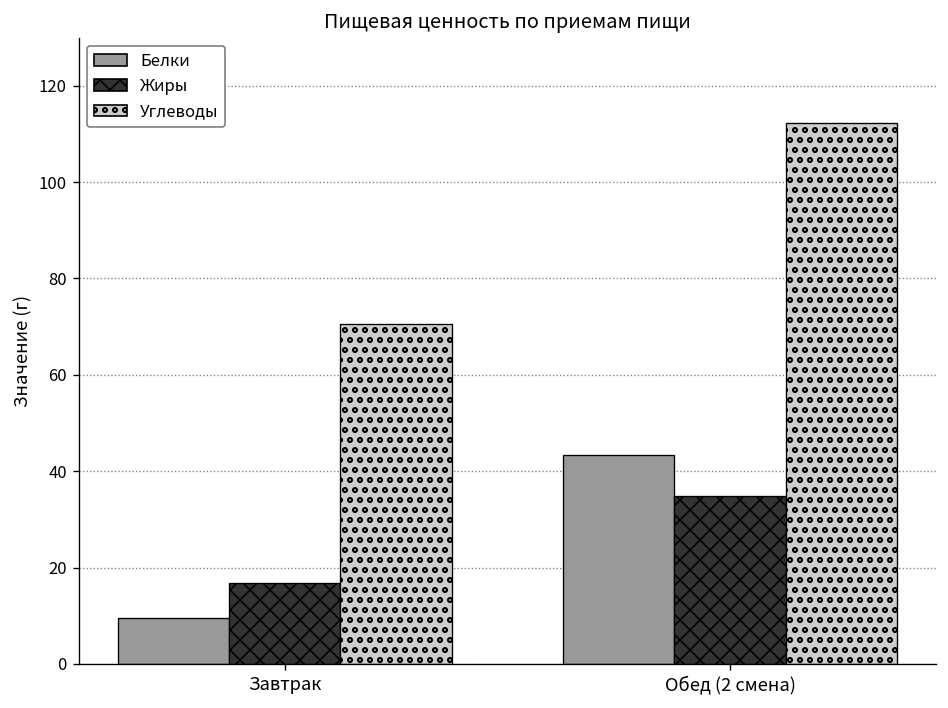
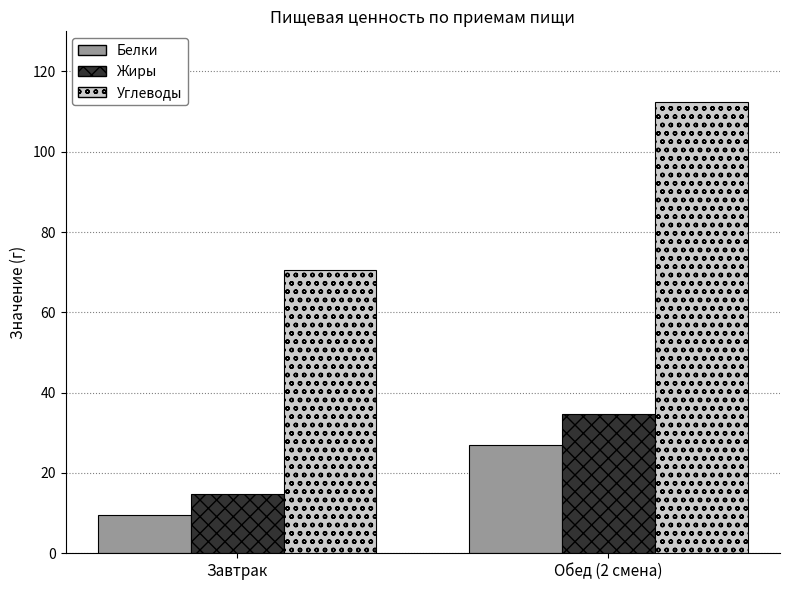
  {
    "Белки": {
      "Завтрак": 10,
-     "Обед (2 смена)": 43
+     "Обед (2 смена)": 27
    },
    "Жиры": {
-     "Завтрак": 17,
+     "Завтрак": 15,
      "Обед (2 смена)": 35
    },
    "Углеводы": {
      "Завтрак": 71,
      "Обед (2 смена)": 112
    }
  }
